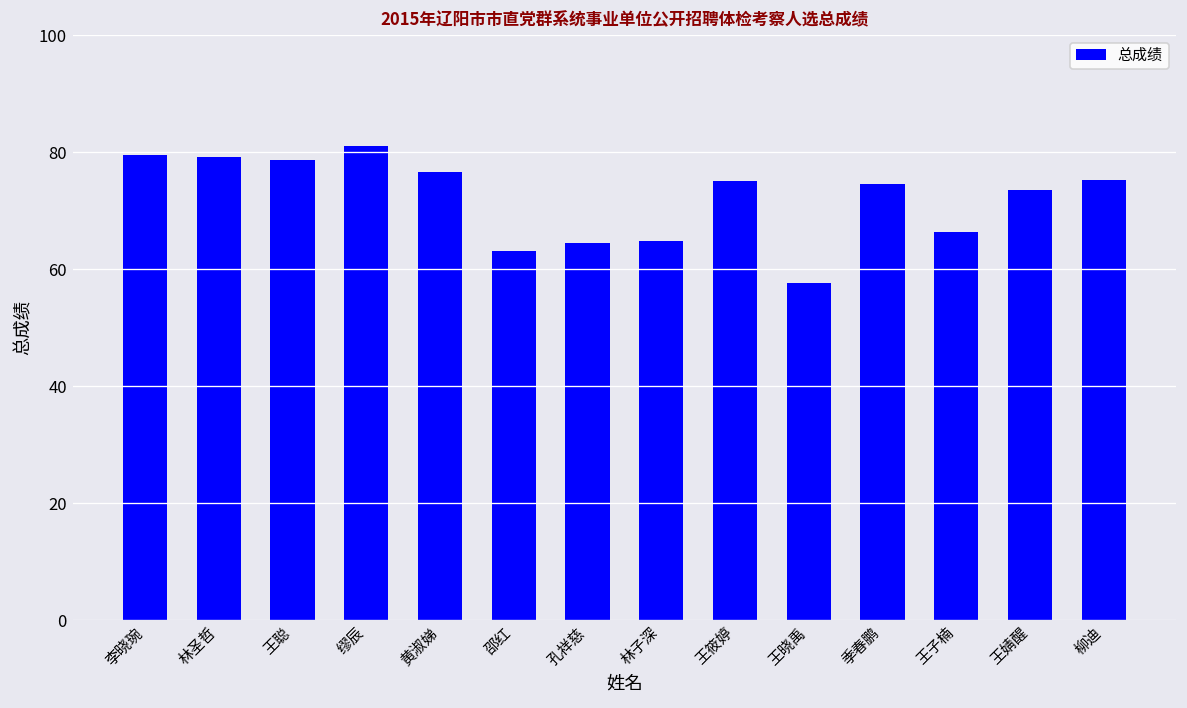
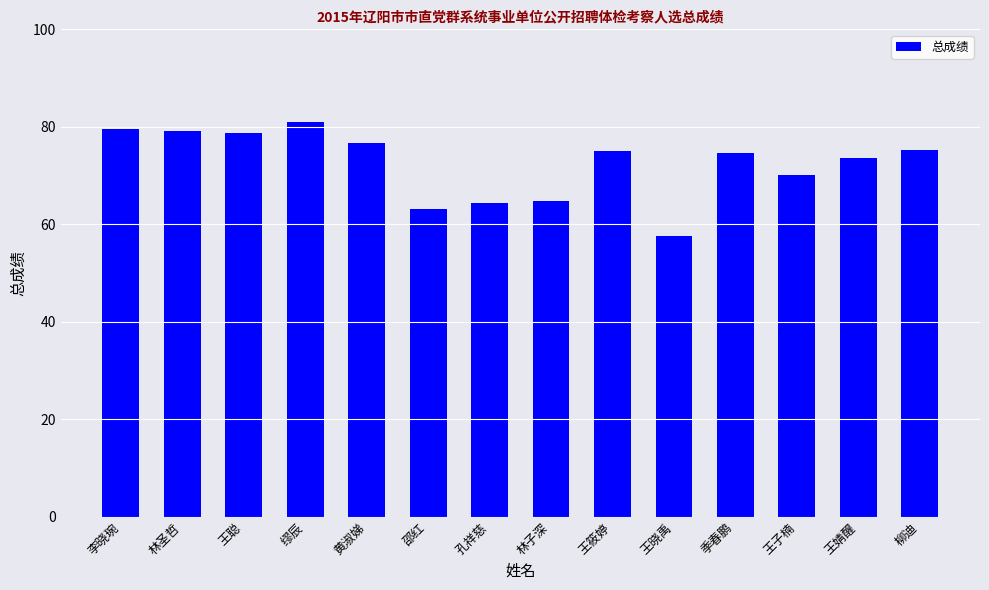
  {
    "李晓琬": 80,
    "林圣哲": 79,
    "王聪": 79,
    "缪辰": 81,
    "黄淑娣": 77,
    "邵红": 63,
    "孔祥慈": 64,
    "林子深": 65,
    "王筱婷": 75,
    "王晓禹": 58,
    "季春鹏": 75,
-   "王子楠": 66,
+   "王子楠": 70,
    "王婧醒": 74,
    "柳迪": 75
  }
